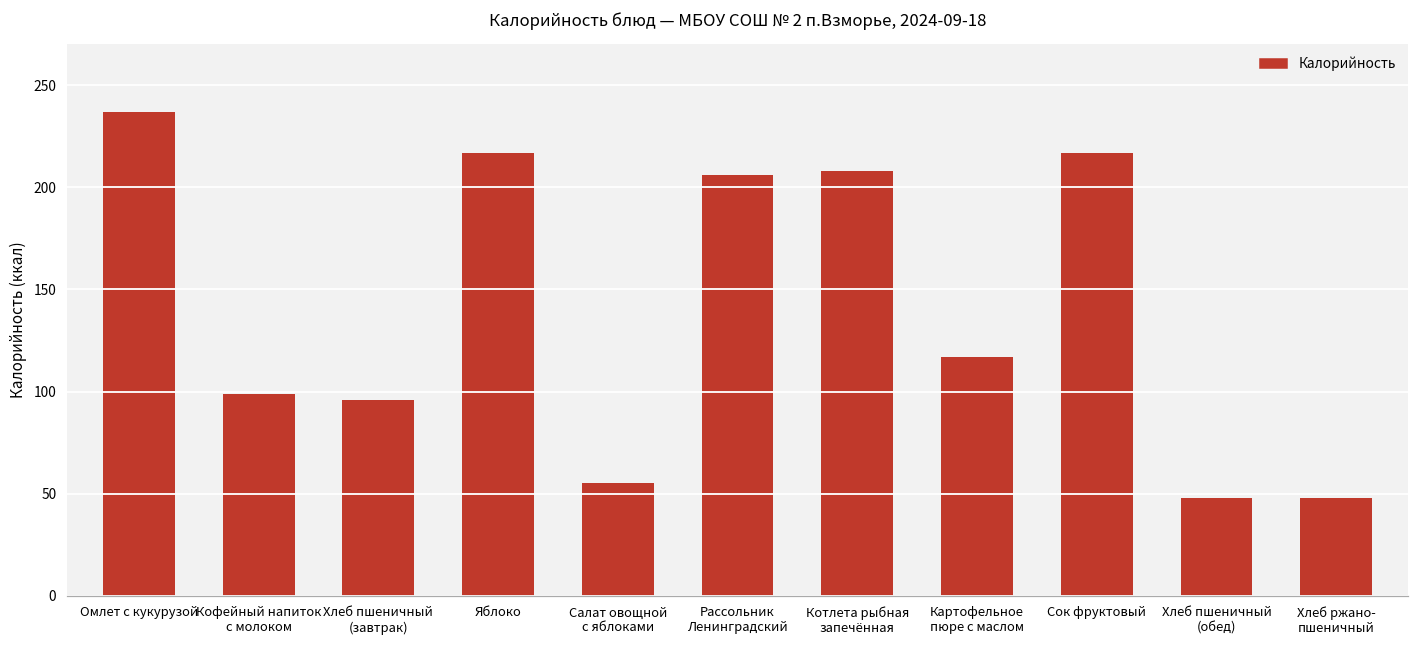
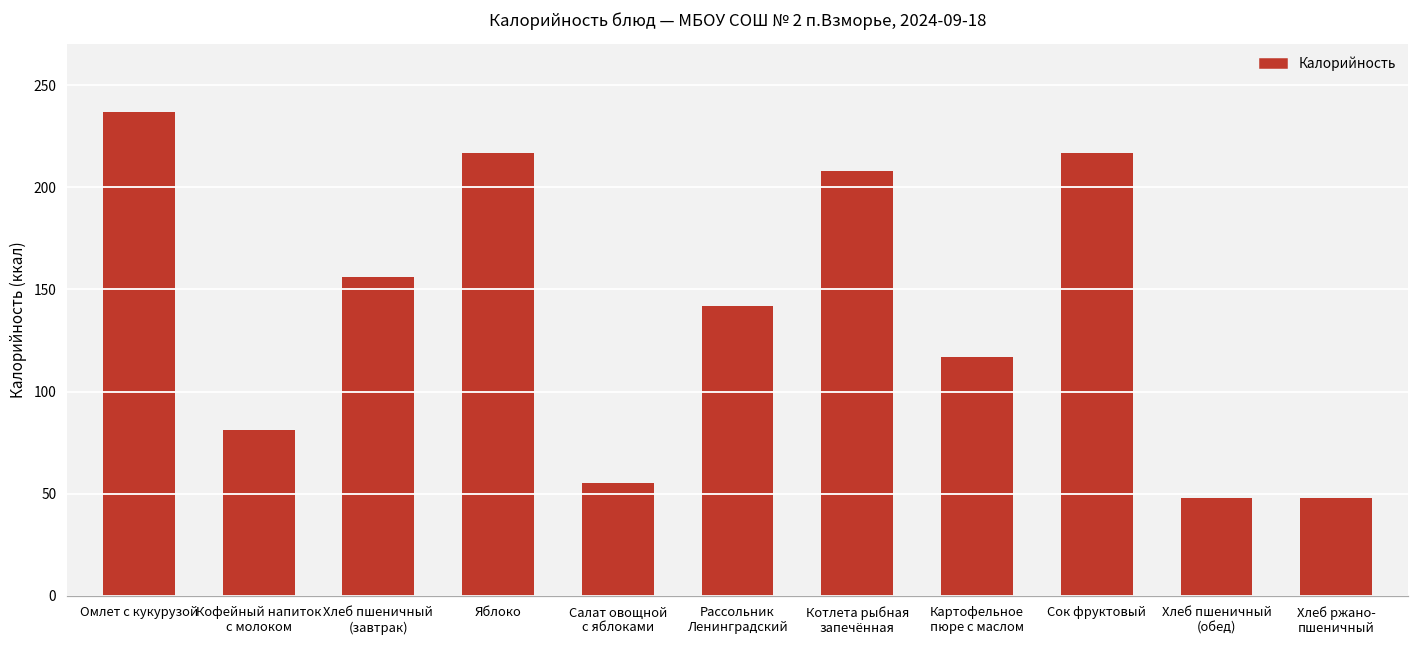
  {
    "Омлет с кукурузой": 237,
-   "Кофейный напиток с молоком": 99,
-   "Хлеб пшеничный (завтрак)": 96,
+   "Кофейный напиток с молоком": 81,
+   "Хлеб пшеничный (завтрак)": 156,
    "Яблоко": 217,
    "Салат овощной с яблоками": 55,
-   "Рассольник Ленинградский": 206,
+   "Рассольник Ленинградский": 142,
    "Котлета рыбная запечённая": 208,
    "Картофельное пюре с маслом": 117,
    "Сок фруктовый": 217,
    "Хлеб пшеничный (обед)": 48,
    "Хлеб ржано- пшеничный": 48
  }
